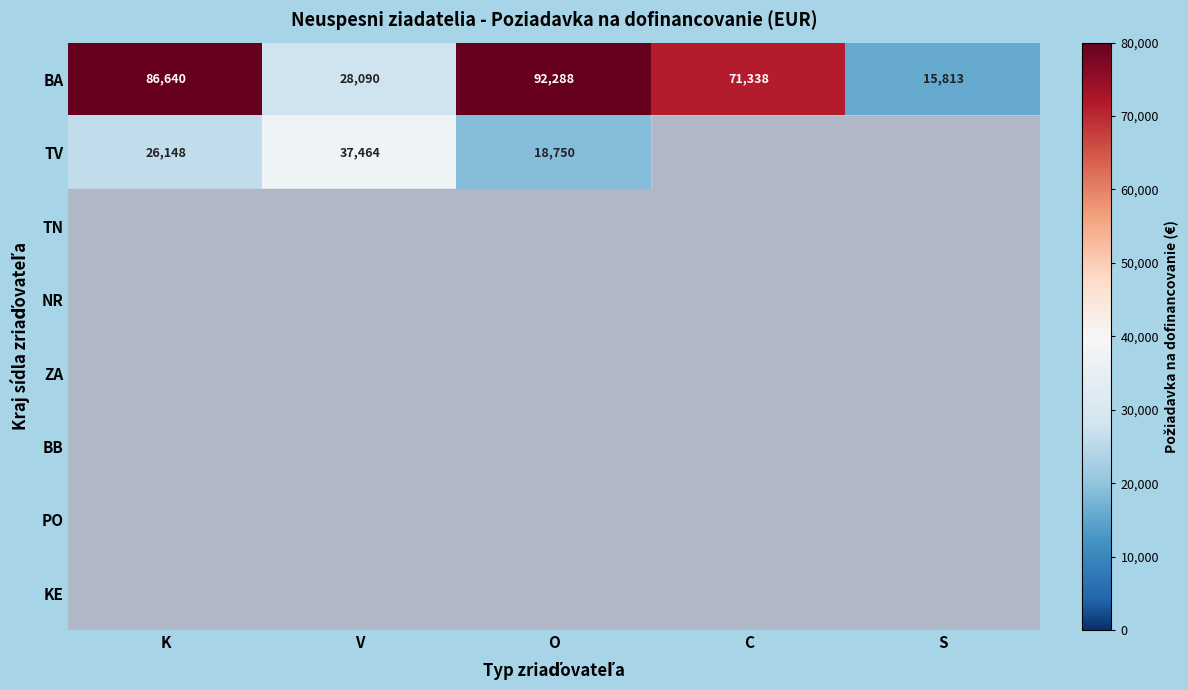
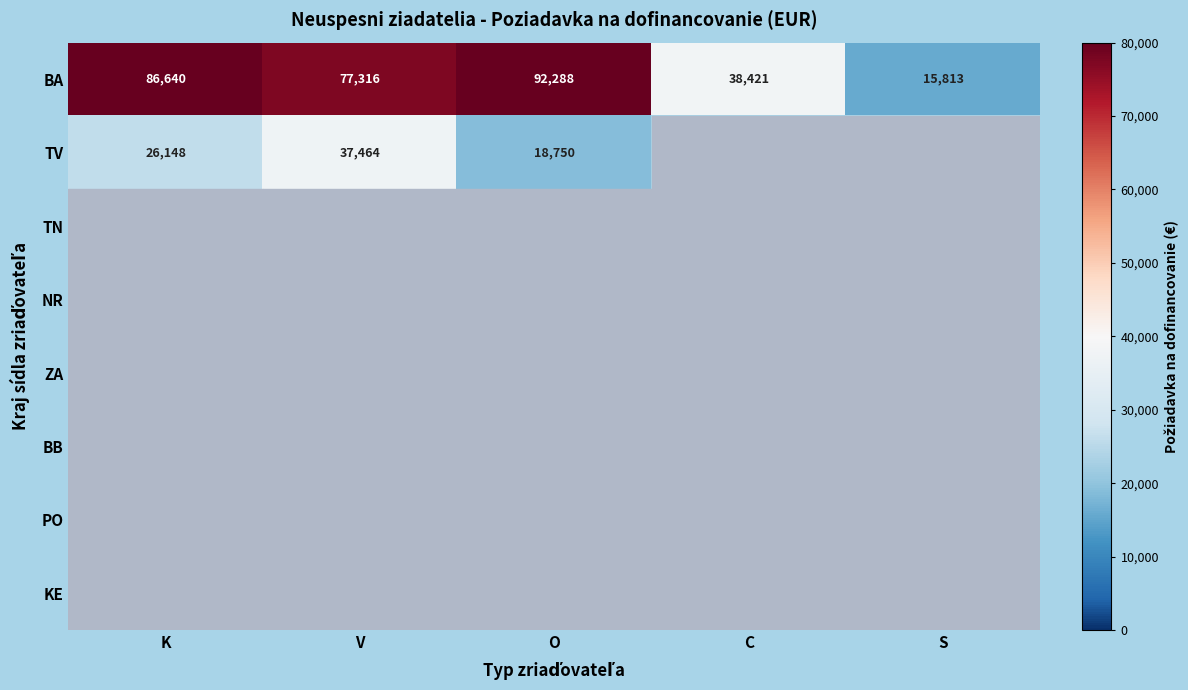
  {
    "BA": {
      "K": "86,640",
-     "V": "28,090",
+     "V": "77,316",
      "O": "92,288",
-     "C": "71,338",
+     "C": "38,421",
      "S": "15,813"
    },
    "TV": {
      "K": "26,148",
      "V": "37,464",
      "O": "18,750"
    }
  }
